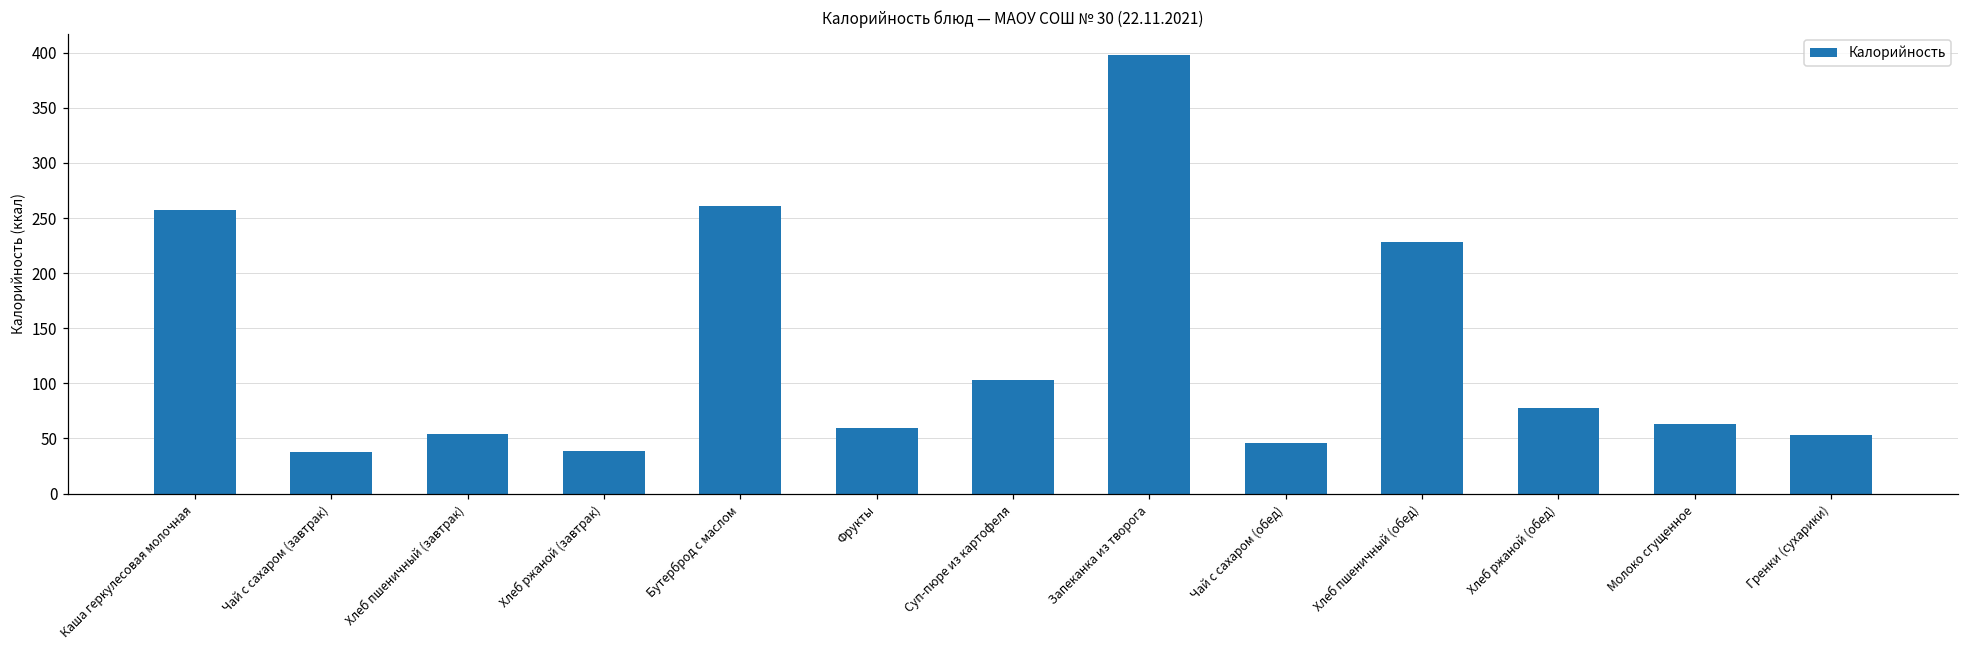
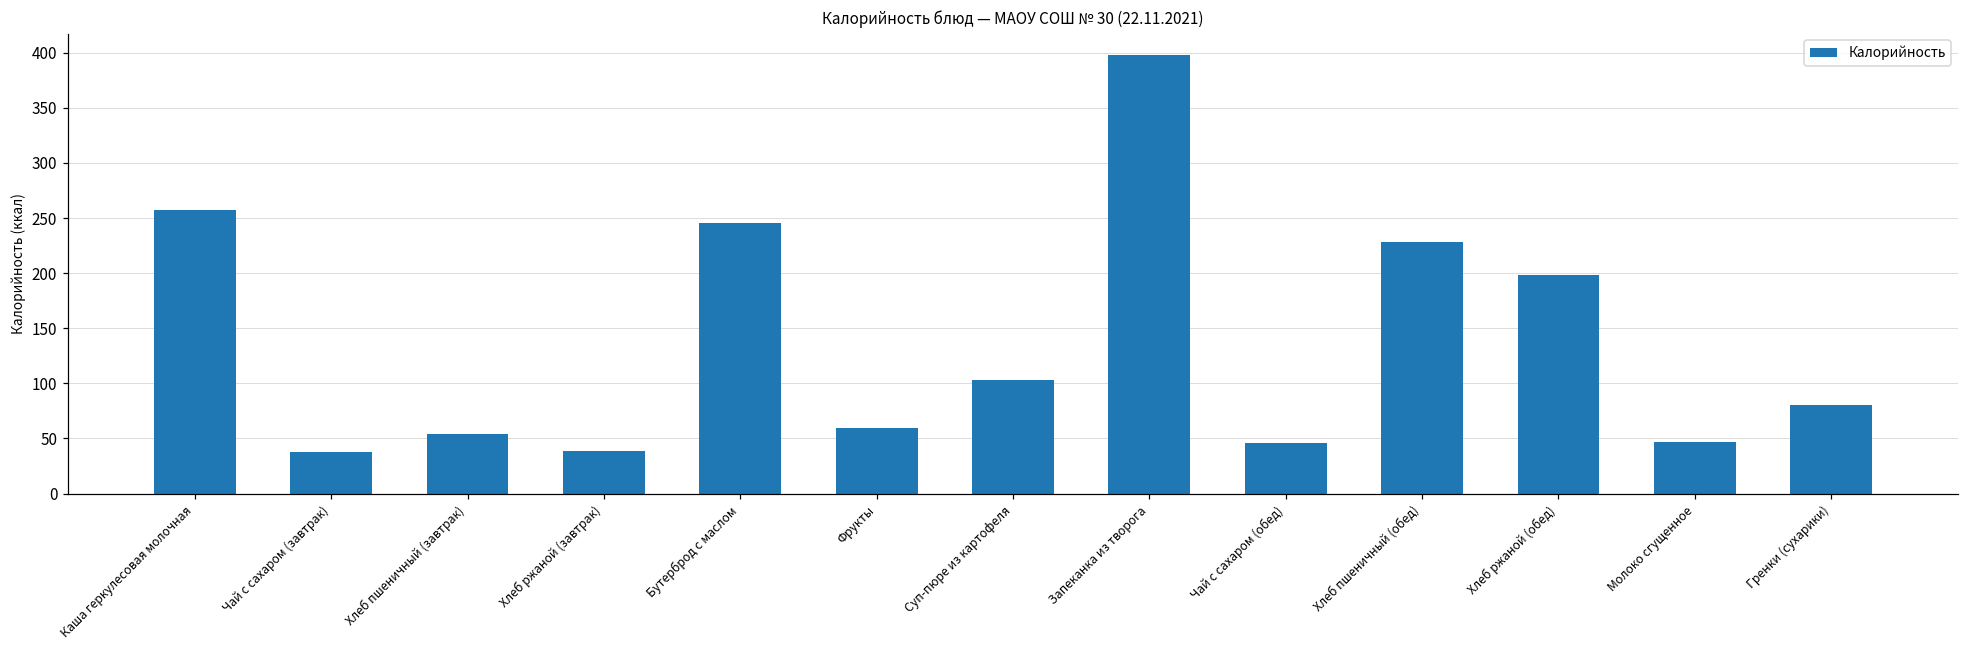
  {
    "Каша геркулесовая молочная": 257,
    "Чай с сахаром (завтрак)": 38,
    "Хлеб пшеничный (завтрак)": 54,
    "Хлеб ржаной (завтрак)": 39,
-   "Бутерброд с маслом": 261,
+   "Бутерброд с маслом": 246,
    "Фрукты": 59,
    "Суп-пюре из картофеля": 103,
    "Запеканка из творога": 398,
    "Чай с сахаром (обед)": 46,
    "Хлеб пшеничный (обед)": 229,
-   "Хлеб ржаной (обед)": 77,
-   "Молоко сгущенное": 63,
-   "Гренки (сухарики)": 53
+   "Хлеб ржаной (обед)": 198,
+   "Молоко сгущенное": 46,
+   "Гренки (сухарики)": 81
  }
